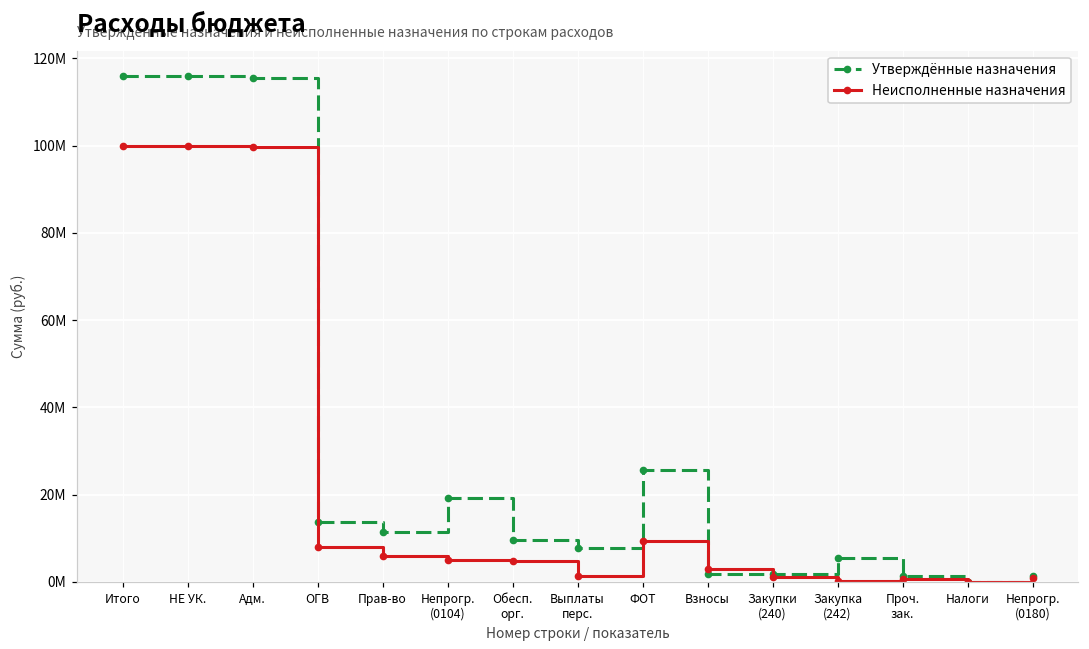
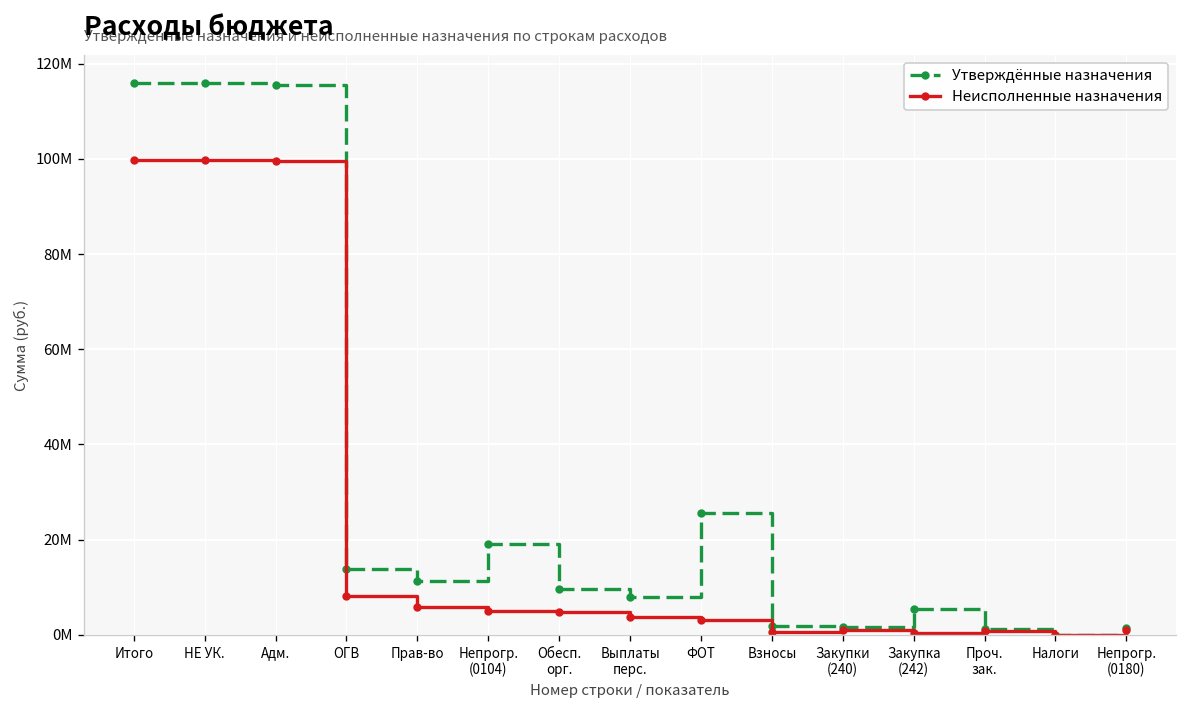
  {
    "Утверждённые назначения": {
      "Итого": 116000000,
      "НЕ УК.": 116000000,
      "Адм.": 115000000,
      "ОГВ": 14000000,
      "Прав-во": 11000000,
      "Непрогр. (0104)": 19000000,
      "Обесп. орг.": 10000000,
      "Выплаты перс.": 8000000,
      "ФОТ": 26000000,
      "Взносы": 2000000,
      "Закупки (240)": 2000000,
      "Закупка (242)": 6000000
    },
    "Неисполненные назначения": {
      "Итого": 100000000,
      "НЕ УК.": 100000000,
      "Адм.": 100000000,
      "ОГВ": 8000000,
      "Прав-во": 6000000,
      "Непрогр. (0104)": 5000000,
      "Обесп. орг.": 5000000,
-     "Выплаты перс.": 1000000,
-     "ФОТ": 9000000,
-     "Взносы": 3000000,
+     "Выплаты перс.": 4000000,
+     "ФОТ": 3000000,
+     "Взносы": 1000000,
      "Закупки (240)": 1000000,
      "Закупка (242)": 0
    }
  }
